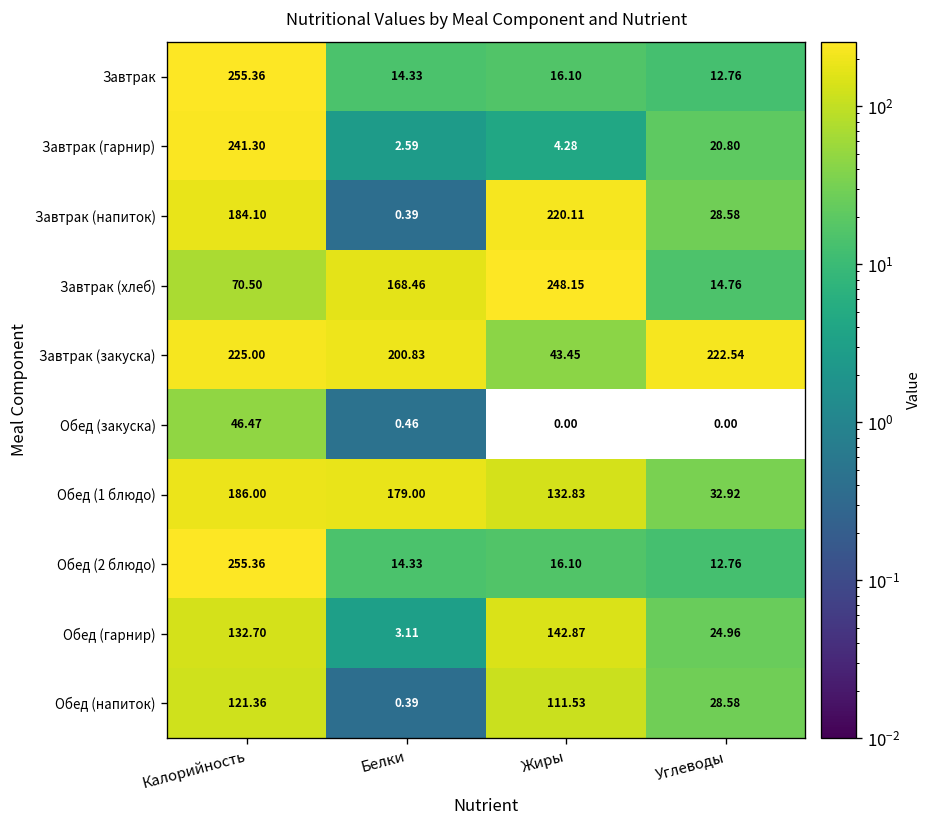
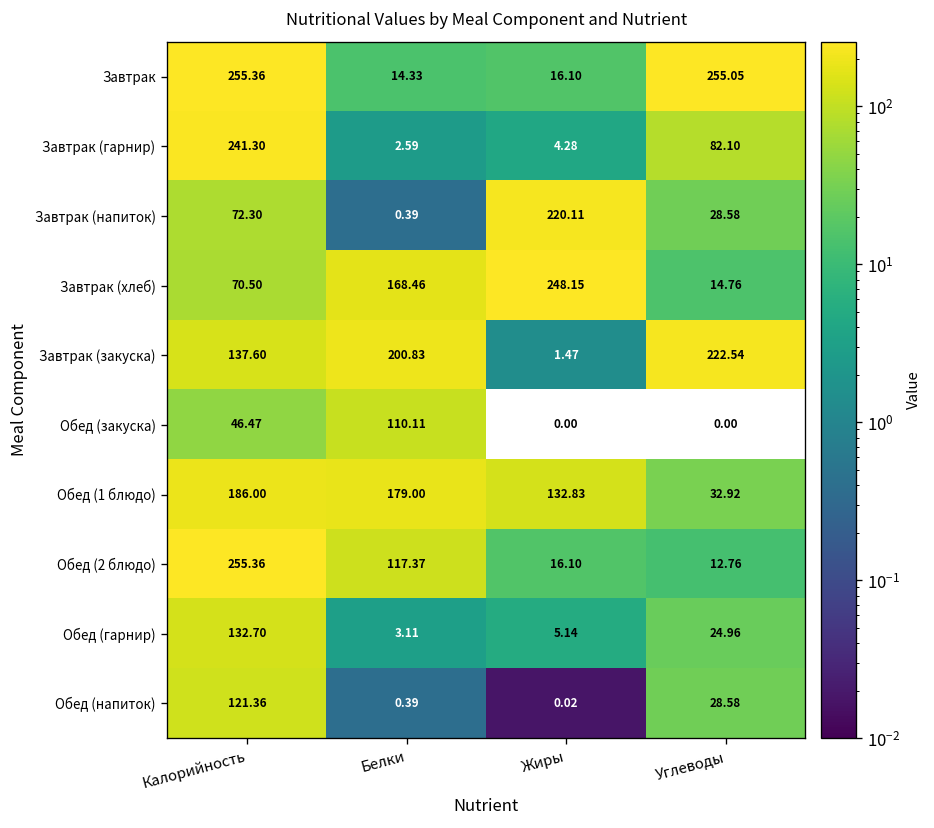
  {
    "Завтрак": {
      "Калорийность": 255.36,
      "Белки": 14.33,
      "Жиры": 16.10,
-     "Углеводы": 12.76
+     "Углеводы": 255.05
    },
    "Завтрак (гарнир)": {
      "Калорийность": 241.30,
      "Белки": 2.59,
      "Жиры": 4.28,
-     "Углеводы": 20.80
+     "Углеводы": 82.10
    },
    "Завтрак (напиток)": {
-     "Калорийность": 184.10,
+     "Калорийность": 72.30,
      "Белки": 0.39,
      "Жиры": 220.11,
      "Углеводы": 28.58
    },
    "Завтрак (хлеб)": {
      "Калорийность": 70.50,
      "Белки": 168.46,
      "Жиры": 248.15,
      "Углеводы": 14.76
    },
    "Завтрак (закуска)": {
-     "Калорийность": 225.00,
+     "Калорийность": 137.60,
      "Белки": 200.83,
-     "Жиры": 43.45,
+     "Жиры": 1.47,
      "Углеводы": 222.54
    },
    "Обед (закуска)": {
      "Калорийность": 46.47,
-     "Белки": 0.46,
+     "Белки": 110.11,
      "Жиры": 0.00,
      "Углеводы": 0.00
    },
    "Обед (1 блюдо)": {
      "Калорийность": 186.00,
      "Белки": 179.00,
      "Жиры": 132.83,
      "Углеводы": 32.92
    },
    "Обед (2 блюдо)": {
      "Калорийность": 255.36,
-     "Белки": 14.33,
+     "Белки": 117.37,
      "Жиры": 16.10,
      "Углеводы": 12.76
    },
    "Обед (гарнир)": {
      "Калорийность": 132.70,
      "Белки": 3.11,
-     "Жиры": 142.87,
+     "Жиры": 5.14,
      "Углеводы": 24.96
    },
    "Обед (напиток)": {
      "Калорийность": 121.36,
      "Белки": 0.39,
-     "Жиры": 111.53,
+     "Жиры": 0.02,
      "Углеводы": 28.58
    }
  }
